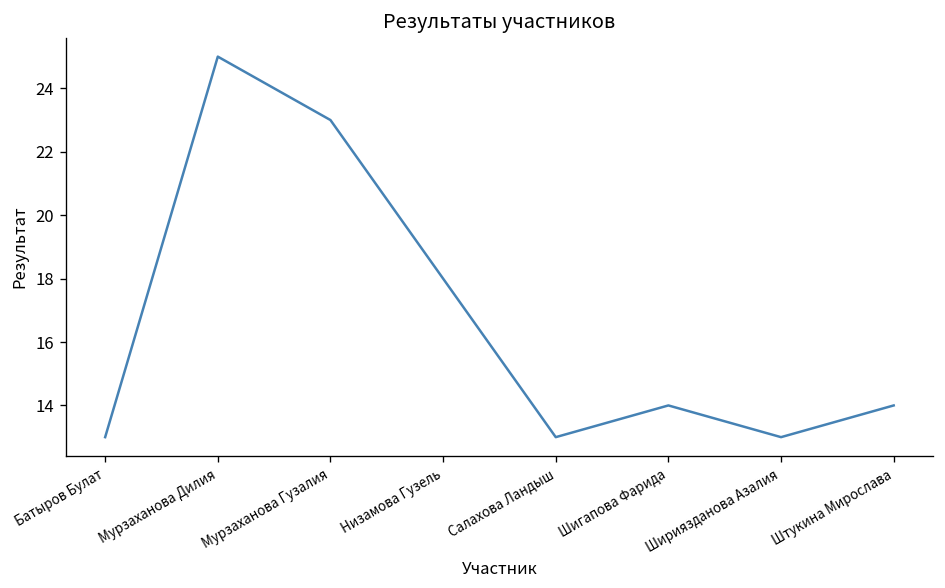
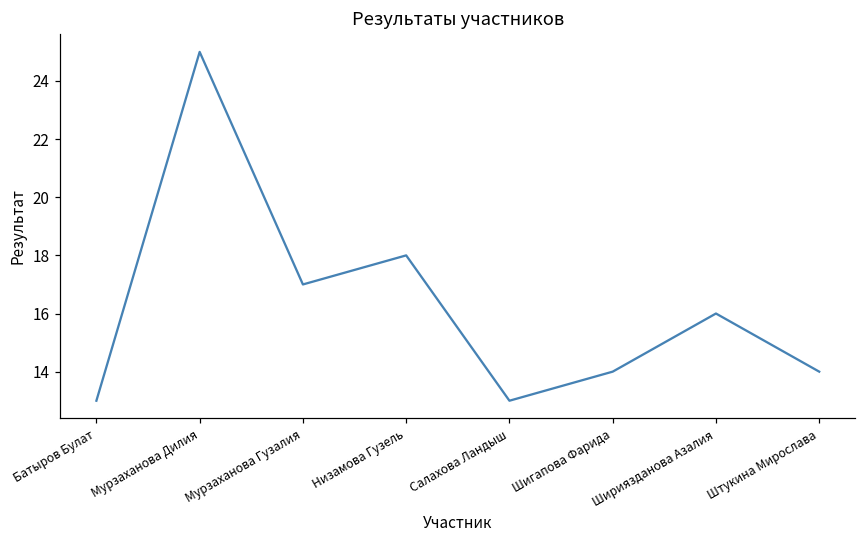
  {
    "Батыров Булат": 13,
    "Мурзаханова Дилия": 25,
-   "Мурзаханова Гузалия": 23,
+   "Мурзаханова Гузалия": 17,
    "Низамова Гузель": 18,
    "Салахова Ландыш": 13,
    "Шигапова Фарида": 14,
-   "Шириязданова Азалия": 13,
+   "Шириязданова Азалия": 16,
    "Штукина Мирослава": 14
  }
